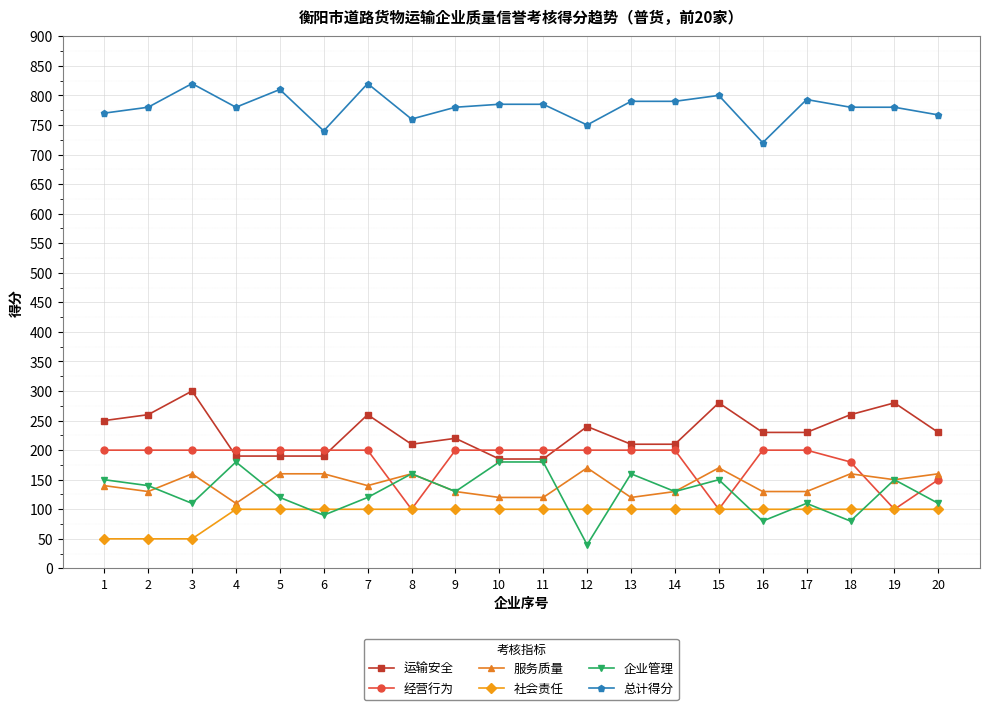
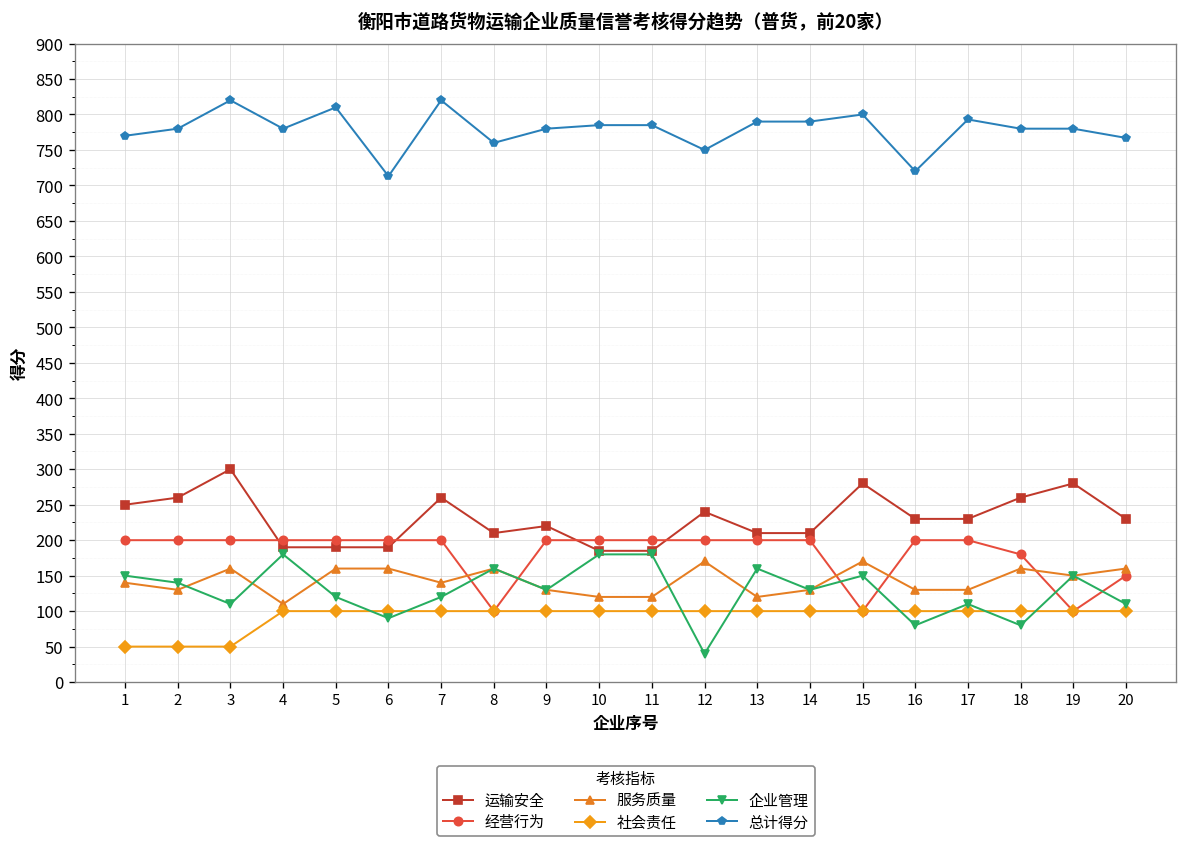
  {
    "企业管理": {
      "1": 150,
      "2": 140,
      "3": 110,
      "4": 180,
      "5": 120,
      "6": 90,
      "7": 120,
      "10": 180,
      "11": 180,
      "12": 40,
      "13": 160,
      "15": 150,
      "16": 80,
      "17": 110,
      "18": 80,
      "20": 110
    },
    "总计得分": {
      "1": 770,
      "2": 780,
      "3": 820,
      "4": 780,
      "5": 810,
-     "6": 740,
+     "6": 710,
      "7": 820,
      "8": 760,
      "9": 780,
      "10": 790,
      "11": 790,
      "12": 750,
      "13": 790,
      "14": 790,
      "15": 800,
      "16": 720,
      "17": 790,
      "18": 780,
      "19": 780,
      "20": 770
    }
  }
